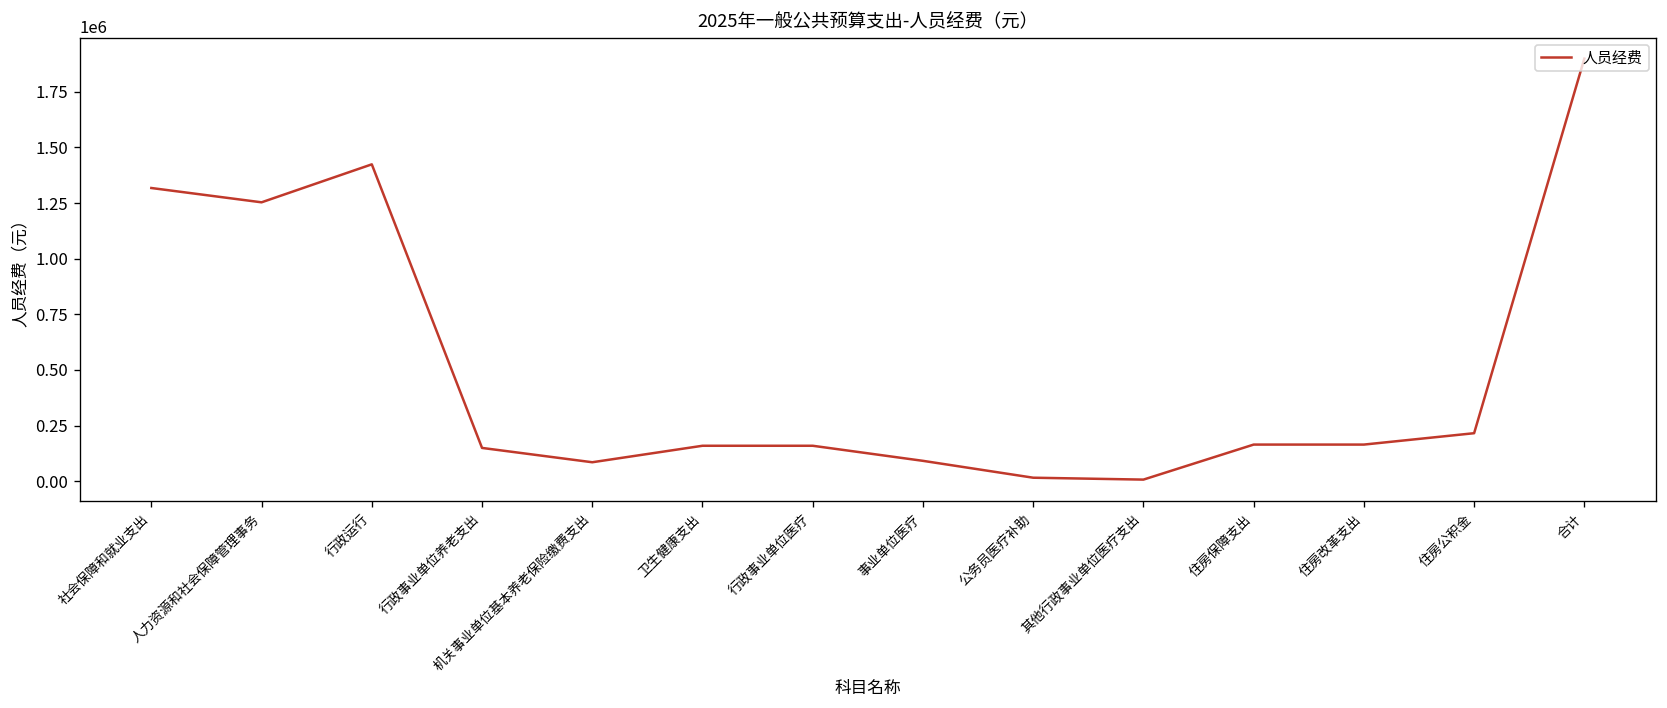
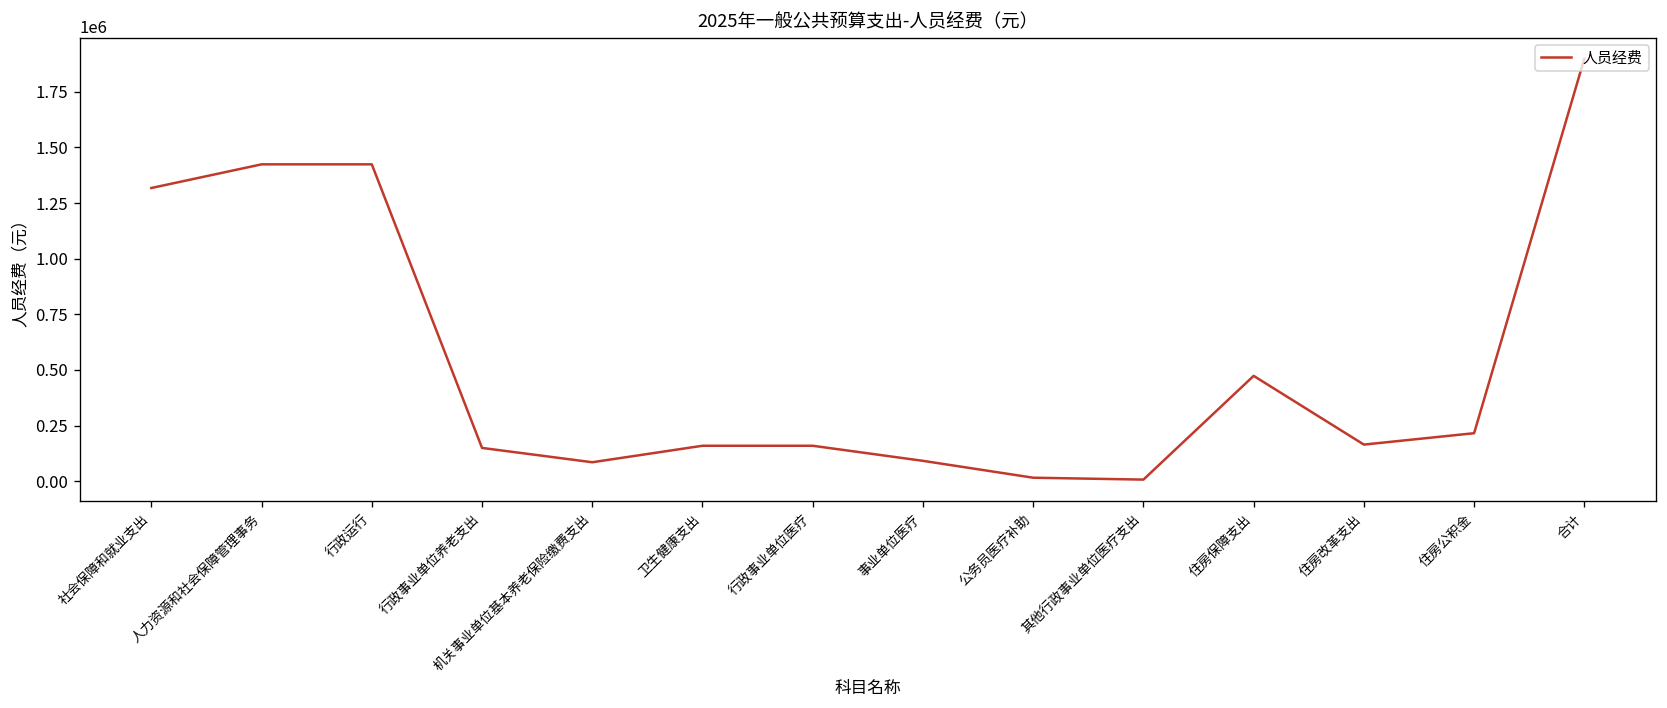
  {
    "社会保障和就业支出": 1320000,
-   "人力资源和社会保障管理事务": 1250000,
+   "人力资源和社会保障管理事务": 1420000,
    "行政运行": 1420000,
    "行政事业单位养老支出": 150000,
    "机关事业单位基本养老保险缴费支出": 90000,
    "卫生健康支出": 160000,
    "行政事业单位医疗": 160000,
    "事业单位医疗": 90000,
    "公务员医疗补助": 20000,
    "其他行政事业单位医疗支出": 10000,
-   "住房保障支出": 170000,
+   "住房保障支出": 470000,
    "住房改革支出": 170000,
    "住房公积金": 220000
  }
